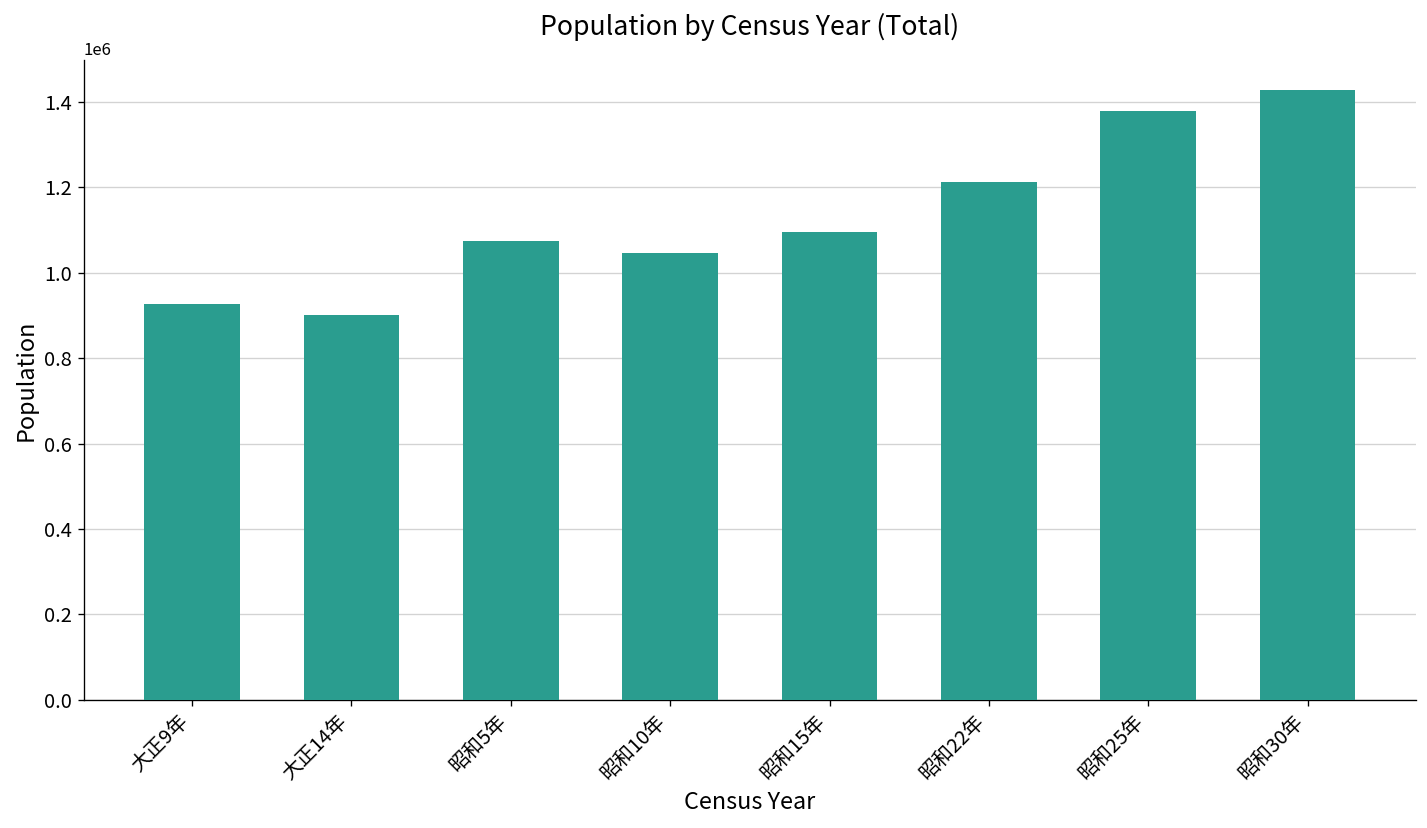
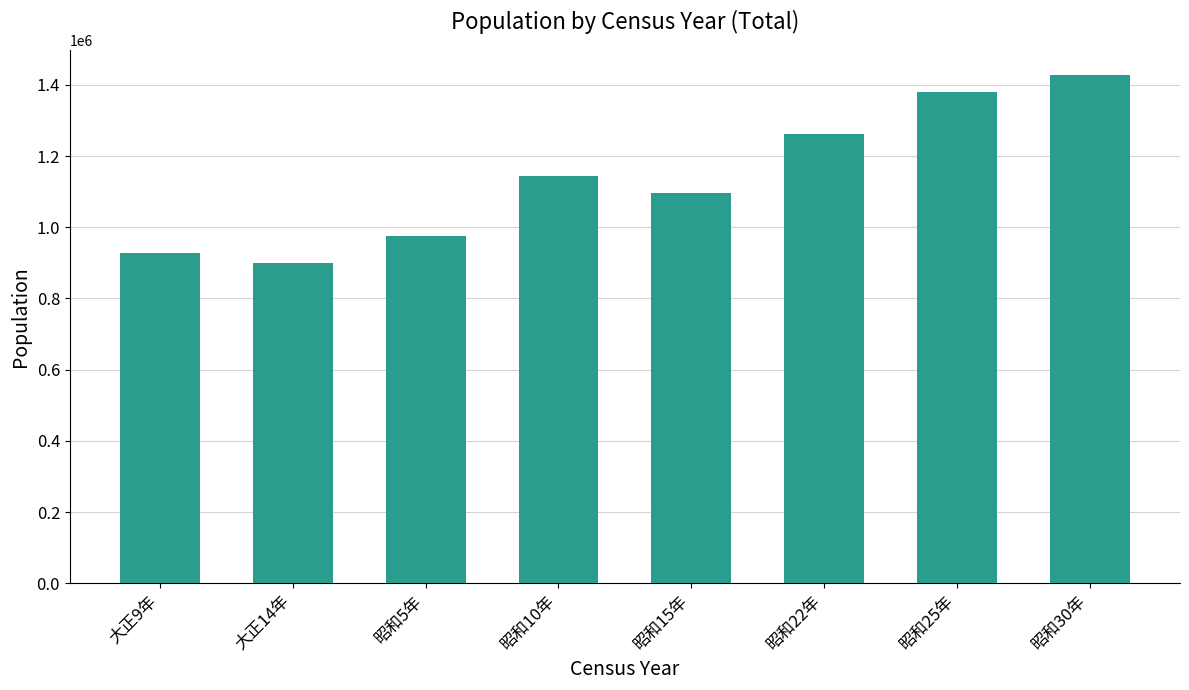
  {
    "大正9年": 930000,
    "大正14年": 900000,
-   "昭和5年": 1080000,
-   "昭和10年": 1050000,
+   "昭和5年": 980000,
+   "昭和10年": 1140000,
    "昭和15年": 1100000,
-   "昭和22年": 1210000,
+   "昭和22年": 1260000,
    "昭和25年": 1380000,
    "昭和30年": 1430000
  }
